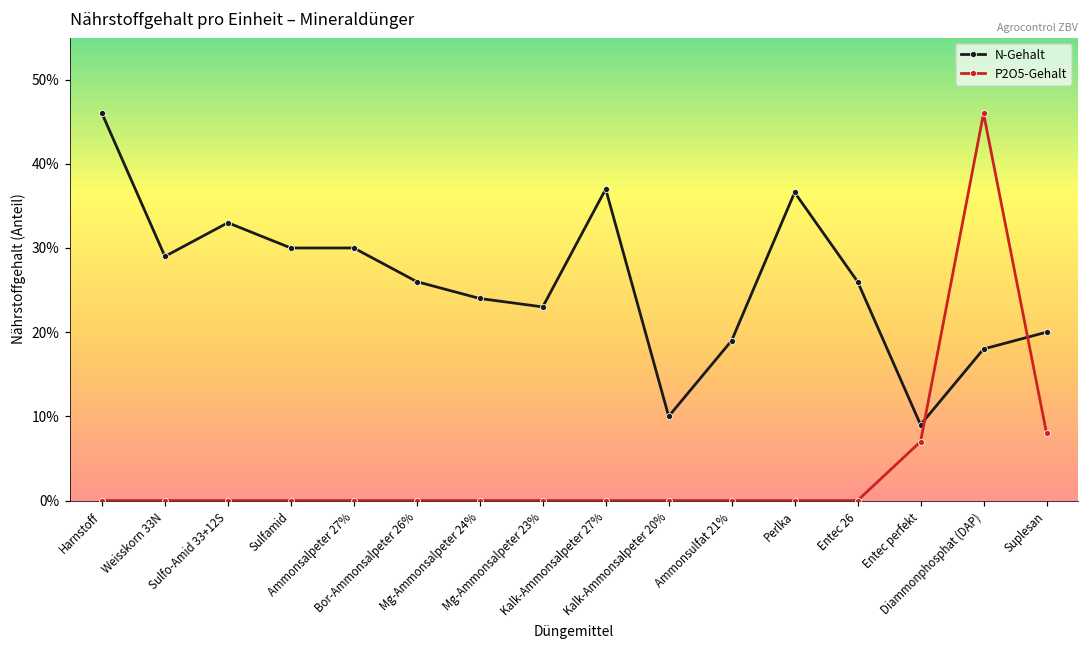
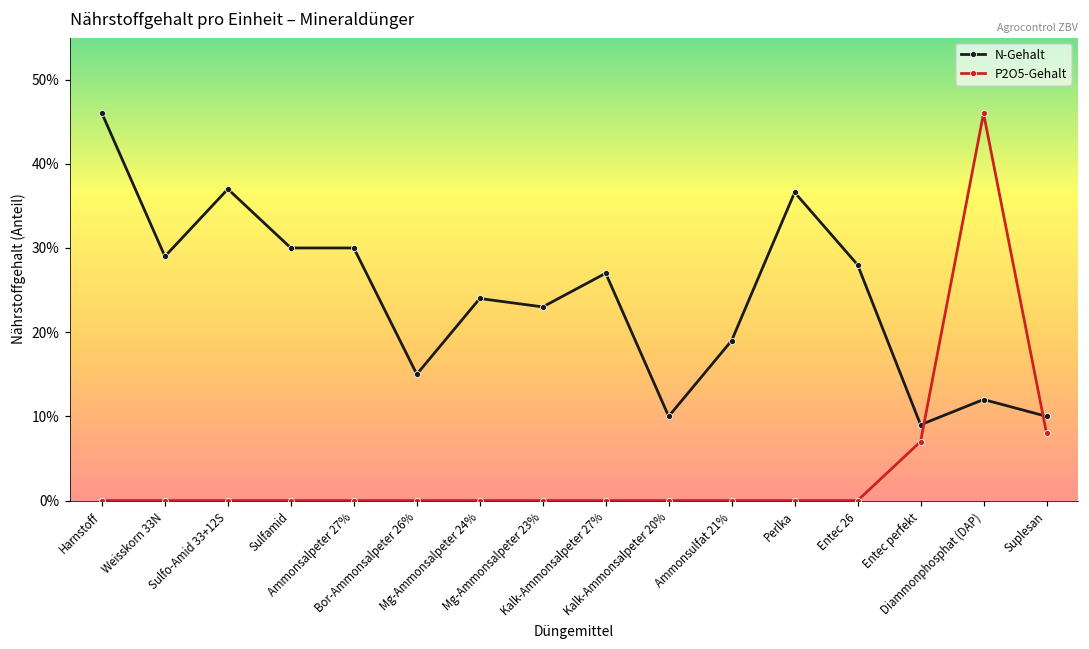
  {
    "N-Gehalt": {
      "Harnstoff": "46%",
      "Weisskorn 33N": "29%",
-     "Sulfo-Amid 33+12S": "33%",
+     "Sulfo-Amid 33+12S": "37%",
      "Sulfamid": "30%",
      "Ammonsalpeter 27%": "30%",
-     "Bor-Ammonsalpeter 26%": "26%",
+     "Bor-Ammonsalpeter 26%": "15%",
      "Mg-Ammonsalpeter 24%": "24%",
      "Mg-Ammonsalpeter 23%": "23%",
-     "Kalk-Ammonsalpeter 27%": "37%",
+     "Kalk-Ammonsalpeter 27%": "27%",
      "Kalk-Ammonsalpeter 20%": "10%",
      "Ammonsulfat 21%": "19%",
      "Perlka": "37%",
-     "Entec 26": "26%",
+     "Entec 26": "28%",
      "Entec perfekt": "9%",
-     "Diammonphosphat (DAP)": "18%",
-     "Suplesan": "20%"
+     "Diammonphosphat (DAP)": "12%",
+     "Suplesan": "10%"
    },
    "P2O5-Gehalt": {
      "Harnstoff": "0%",
      "Weisskorn 33N": "0%",
      "Sulfo-Amid 33+12S": "0%",
      "Sulfamid": "0%",
      "Ammonsalpeter 27%": "0%",
      "Bor-Ammonsalpeter 26%": "0%",
      "Mg-Ammonsalpeter 24%": "0%",
      "Mg-Ammonsalpeter 23%": "0%",
      "Kalk-Ammonsalpeter 27%": "0%",
      "Kalk-Ammonsalpeter 20%": "0%",
      "Ammonsulfat 21%": "0%",
      "Perlka": "0%",
      "Entec 26": "0%",
      "Entec perfekt": "7%",
      "Diammonphosphat (DAP)": "46%",
      "Suplesan": "8%"
    }
  }
